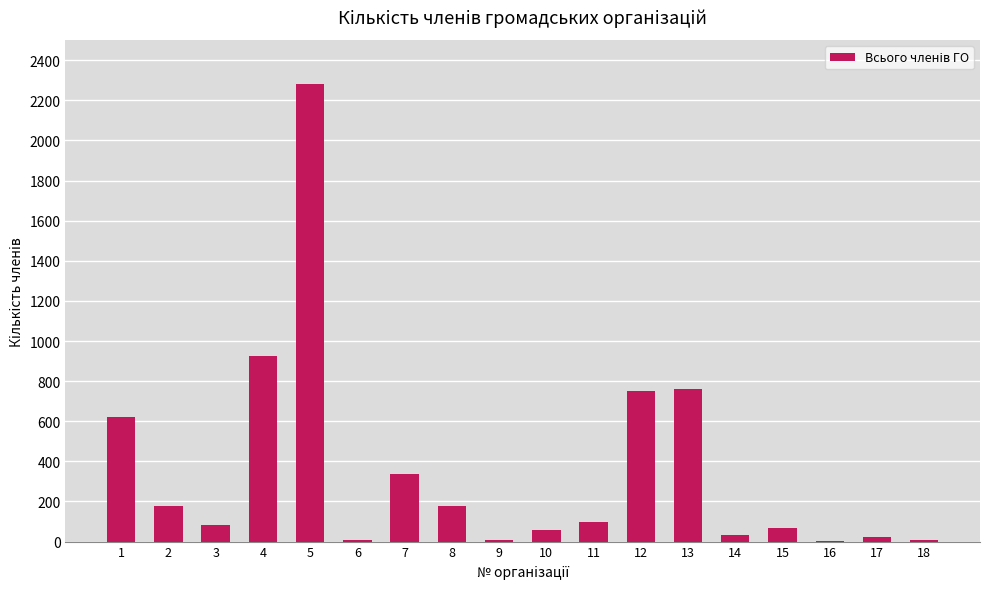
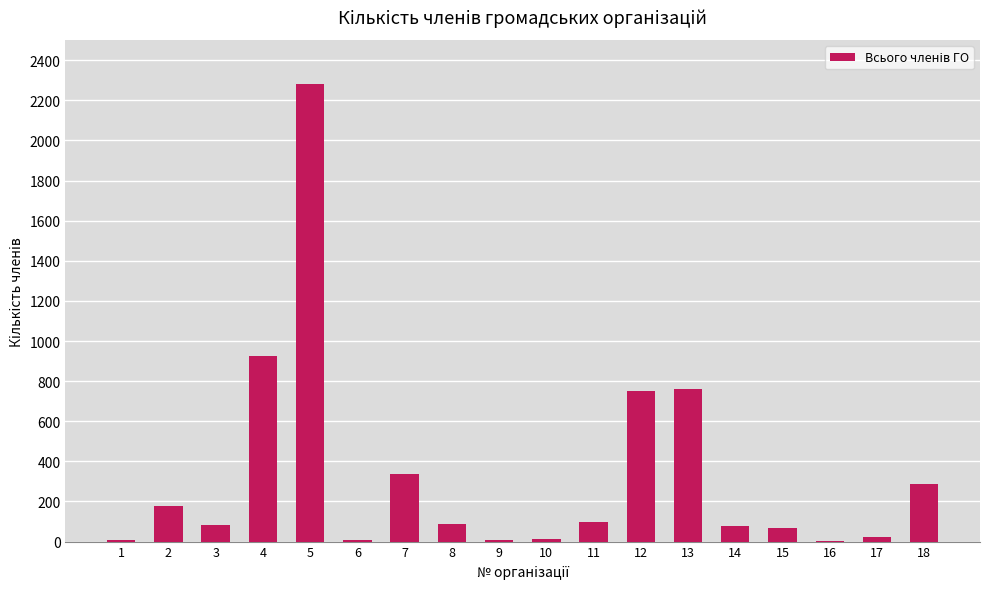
  {
-   "1": 620,
+   "1": 10,
    "2": 180,
    "3": 90,
    "4": 920,
    "5": 2280,
    "7": 340,
-   "8": 180,
-   "10": 60,
+   "8": 90,
+   "10": 10,
    "11": 100,
    "12": 750,
    "13": 760,
-   "14": 30,
+   "14": 80,
    "15": 70,
    "17": 30,
-   "18": 10
+   "18": 290
  }
